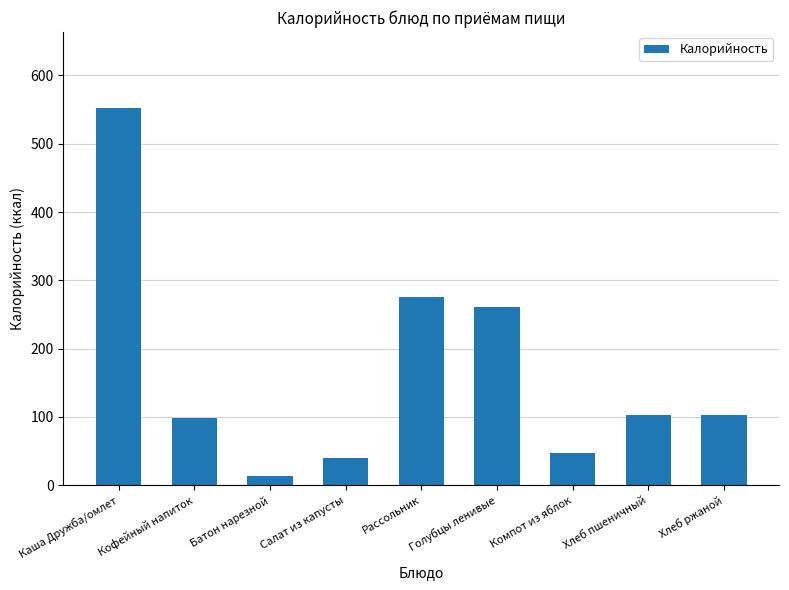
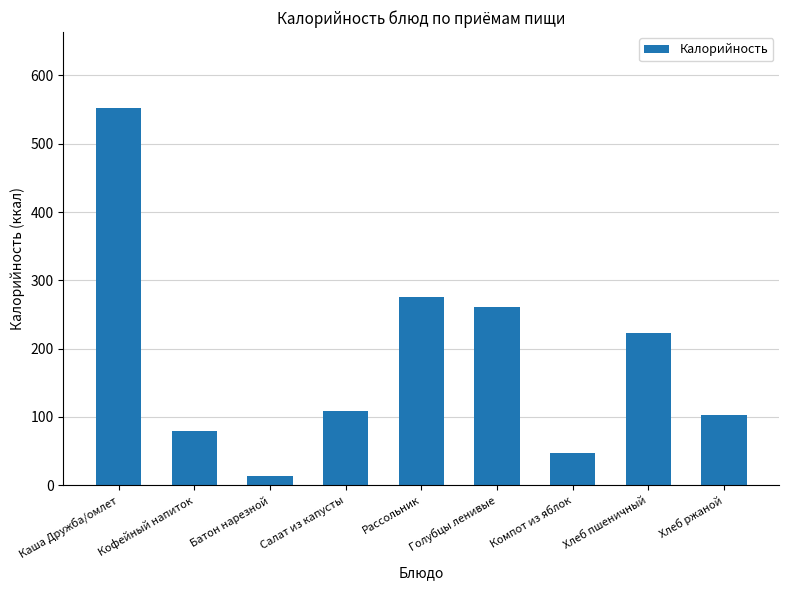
  {
    "Каша Дружба/омлет": 550,
-   "Кофейный напиток": 100,
+   "Кофейный напиток": 80,
    "Батон нарезной": 10,
-   "Салат из капусты": 40,
+   "Салат из капусты": 110,
    "Рассольник": 280,
    "Голубцы ленивые": 260,
    "Компот из яблок": 50,
-   "Хлеб пшеничный": 100,
+   "Хлеб пшеничный": 220,
    "Хлеб ржаной": 100
  }
